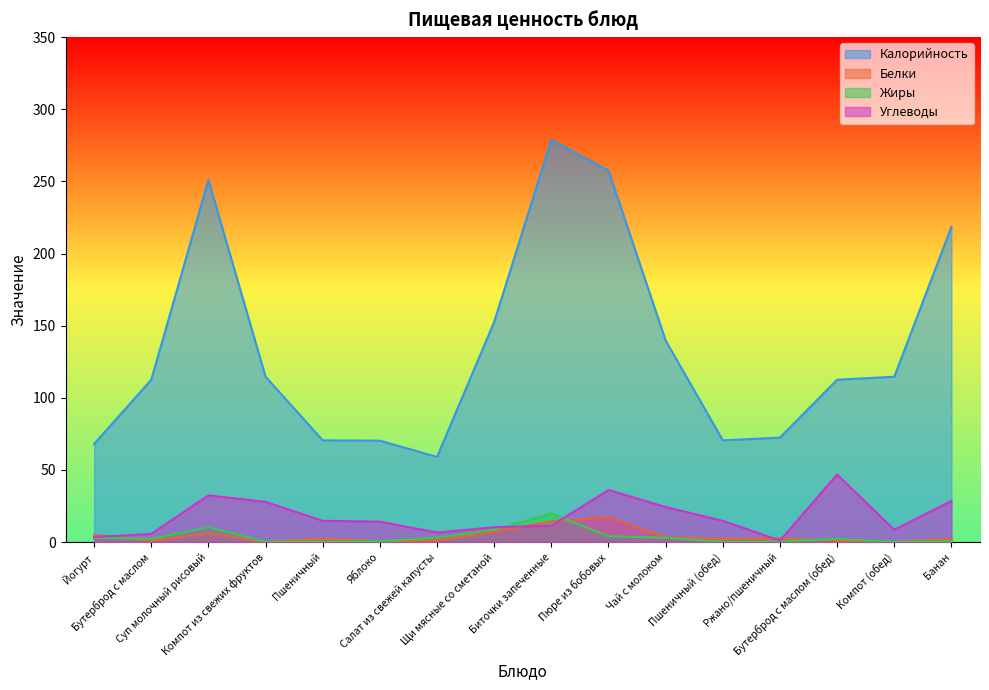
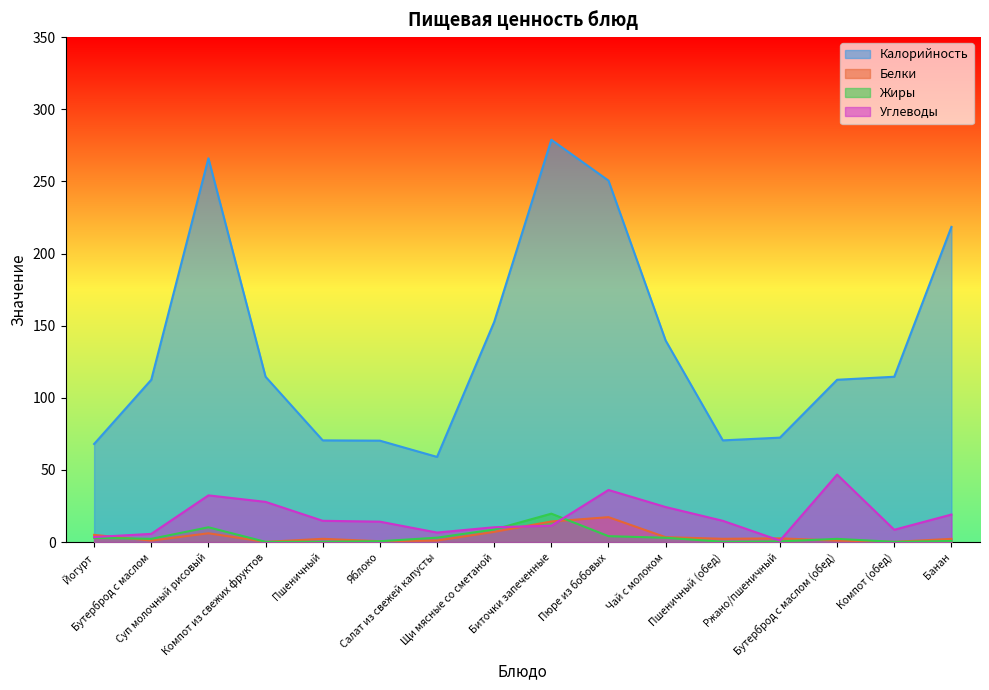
  {
    "Калорийность": {
      "Йогурт": 68,
      "Бутерброд с маслом": 113,
-     "Суп молочный рисовый": 251,
+     "Суп молочный рисовый": 266,
      "Компот из свежих фруктов": 115,
      "Пшеничный": 71,
      "Яблоко": 70,
      "Салат из свежей капусты": 59,
      "Щи мясные со сметаной": 153,
      "Биточки запеченные": 279,
-     "Пюре из бобовых": 257,
+     "Пюре из бобовых": 251,
      "Чай с молоком": 140,
      "Пшеничный (обед)": 71,
      "Ржано/пшеничный": 72,
      "Бутерброд с маслом (обед)": 113,
      "Компот (обед)": 115,
      "Банан": 218
    },
    "Белки": {
      "Суп молочный рисовый": 6,
      "Пшеничный": 2,
      "Салат из свежей капусты": 1,
      "Биточки запеченные": 14,
      "Пюре из бобовых": 17,
      "Пшеничный (обед)": 2
    },
    "Жиры": {
      "Суп молочный рисовый": 10,
      "Пшеничный": 0,
      "Салат из свежей капусты": 3,
      "Биточки запеченные": 20,
      "Пюре из бобовых": 4,
      "Пшеничный (обед)": 0
    },
    "Углеводы": {
      "Бутерброд с маслом": 6,
      "Суп молочный рисовый": 32,
      "Компот из свежих фруктов": 28,
      "Пшеничный": 15,
      "Яблоко": 14,
      "Салат из свежей капусты": 7,
      "Биточки запеченные": 11,
      "Пюре из бобовых": 36,
      "Чай с молоком": 24,
      "Пшеничный (обед)": 15,
      "Бутерброд с маслом (обед)": 47,
      "Компот (обед)": 9,
-     "Банан": 29
+     "Банан": 19
    }
  }
